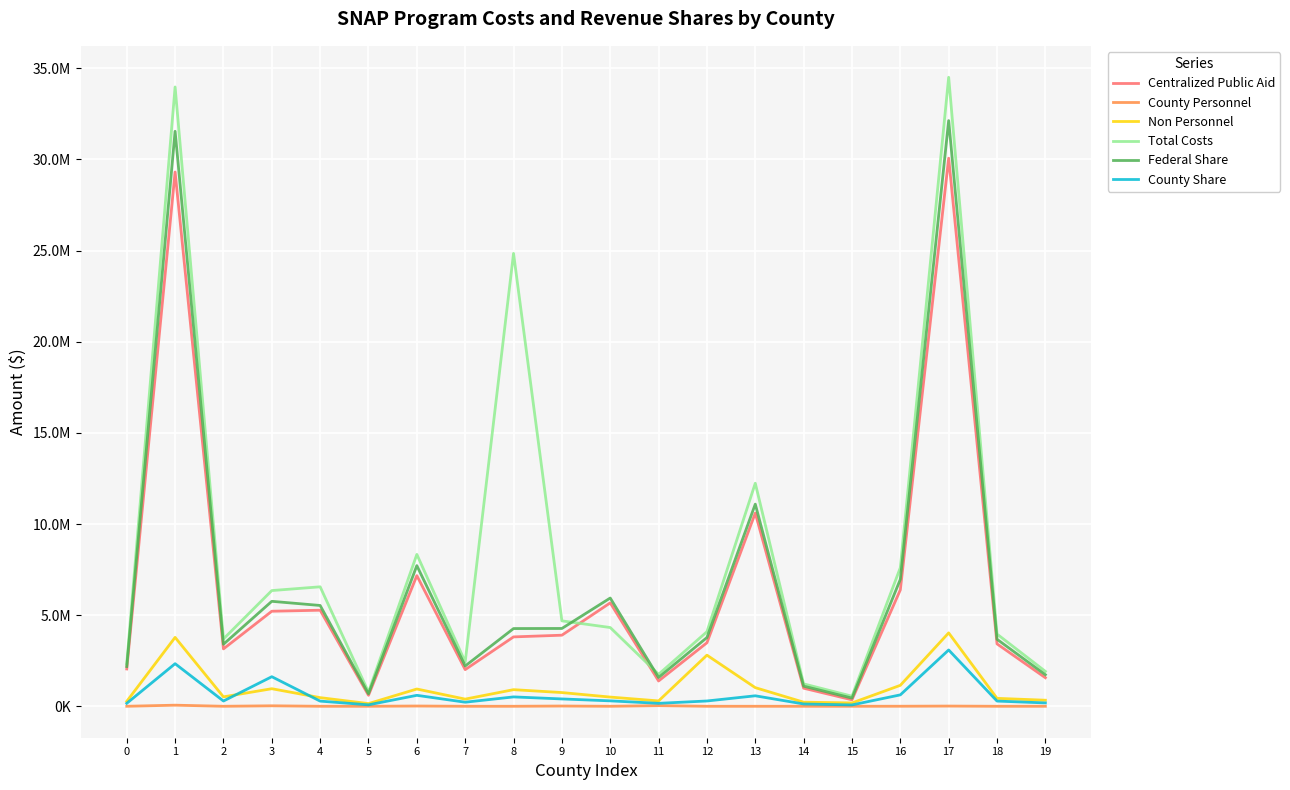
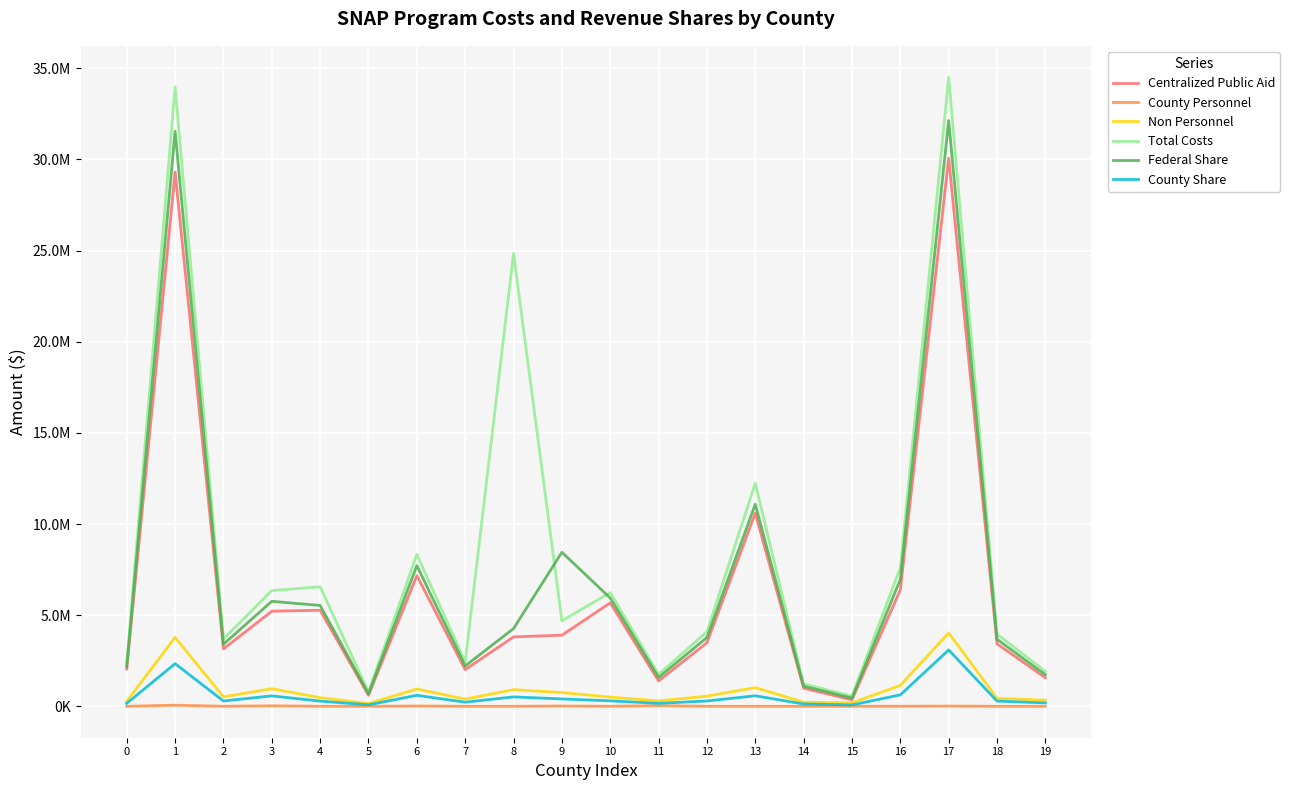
  {
    "Non Personnel": {
      "1": 3800000,
      "2": 500000,
      "3": 1000000,
      "4": 500000,
      "6": 900000,
      "7": 400000,
      "8": 900000,
      "9": 800000,
      "10": 500000,
-     "12": 2800000,
+     "12": 600000,
      "13": 1000000,
      "16": 1100000,
      "17": 4000000,
      "18": 400000,
      "19": 300000
    },
    "Total Costs": {
      "0": 2300000,
      "1": 34000000,
      "2": 3700000,
      "3": 6300000,
      "4": 6600000,
      "6": 8300000,
      "7": 2400000,
      "8": 24800000,
      "9": 4700000,
-     "10": 4300000,
+     "10": 6200000,
      "11": 1800000,
      "12": 4100000,
      "13": 12200000,
      "16": 7600000,
      "17": 34500000,
      "18": 4000000,
      "19": 1900000
    },
    "Federal Share": {
      "1": 31500000,
      "2": 3400000,
      "3": 5800000,
      "4": 5500000,
      "6": 7700000,
      "7": 2200000,
      "8": 4300000,
-     "9": 4300000,
+     "9": 8400000,
      "10": 5900000,
      "11": 1600000,
      "12": 3800000,
      "13": 11100000,
      "16": 7000000,
      "17": 32100000,
      "18": 3700000,
      "19": 1700000
    },
    "County Share": {
      "1": 2300000,
      "2": 300000,
-     "3": 1600000,
+     "3": 600000,
      "4": 300000,
      "6": 600000,
      "7": 200000,
      "8": 500000,
      "9": 400000,
      "10": 300000,
      "12": 300000,
      "13": 600000,
      "16": 600000,
      "17": 3100000,
      "18": 300000,
      "19": 200000
    }
  }
